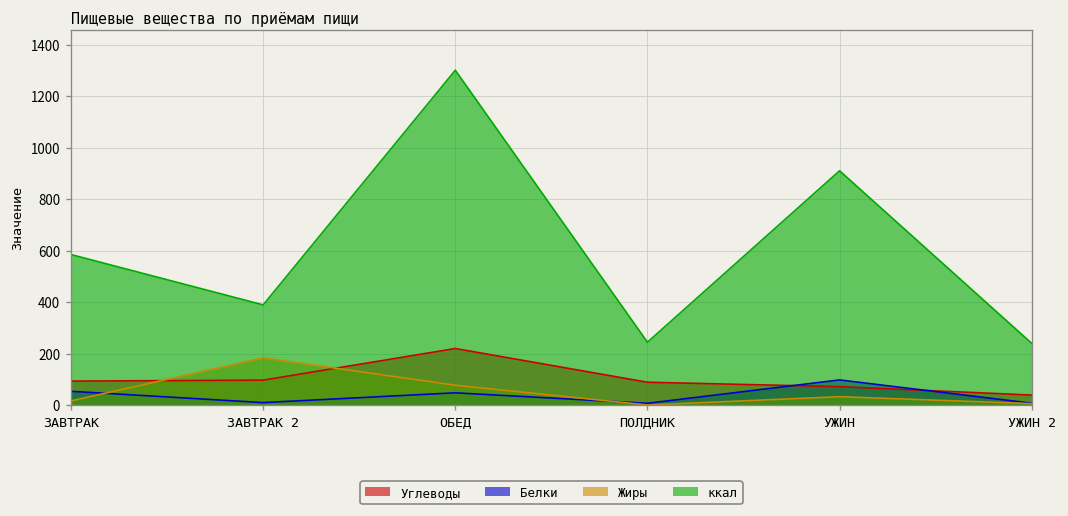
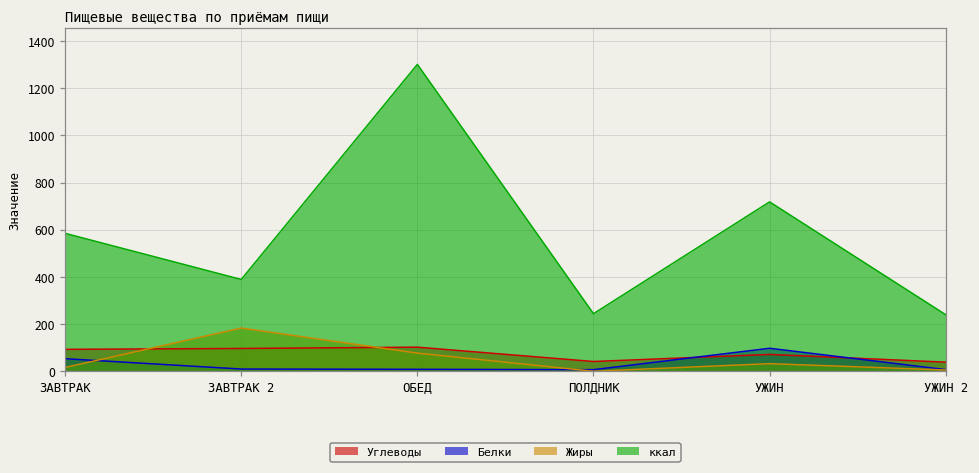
  {
    "Углеводы": {
      "ЗАВТРАК": 90,
      "ЗАВТРАК 2": 100,
-     "ОБЕД": 220,
-     "ПОЛДНИК": 90,
+     "ОБЕД": 100,
+     "ПОЛДНИК": 40,
      "УЖИН": 70,
      "УЖИН 2": 40
    },
    "Белки": {
      "ЗАВТРАК": 50,
      "ЗАВТРАК 2": 10,
-     "ОБЕД": 50,
+     "ОБЕД": 10,
      "УЖИН": 100
    },
    "Жиры": {
      "ЗАВТРАК": 20,
      "ЗАВТРАК 2": 180,
      "ОБЕД": 80,
      "УЖИН": 30
    },
    "ккал": {
      "ЗАВТРАК": 590,
      "ЗАВТРАК 2": 390,
      "ОБЕД": 1300,
      "ПОЛДНИК": 240,
-     "УЖИН": 910,
+     "УЖИН": 720,
      "УЖИН 2": 240
    }
  }
